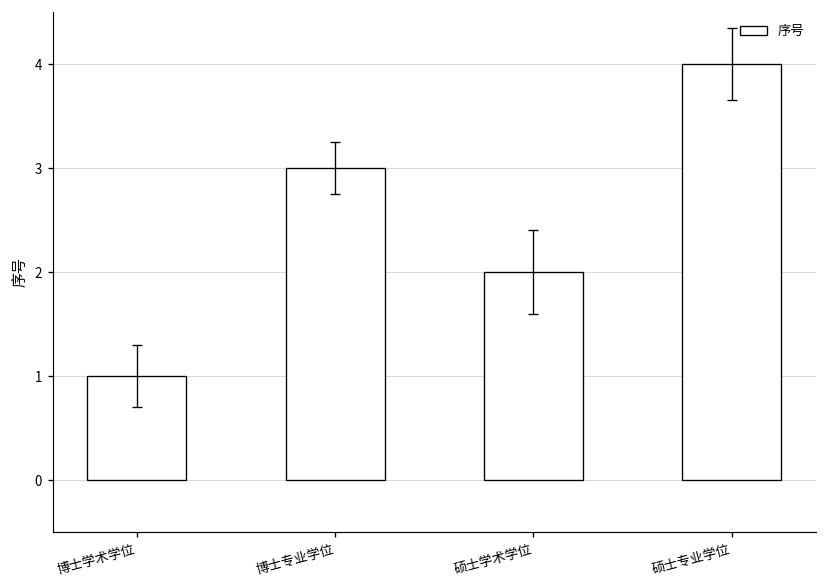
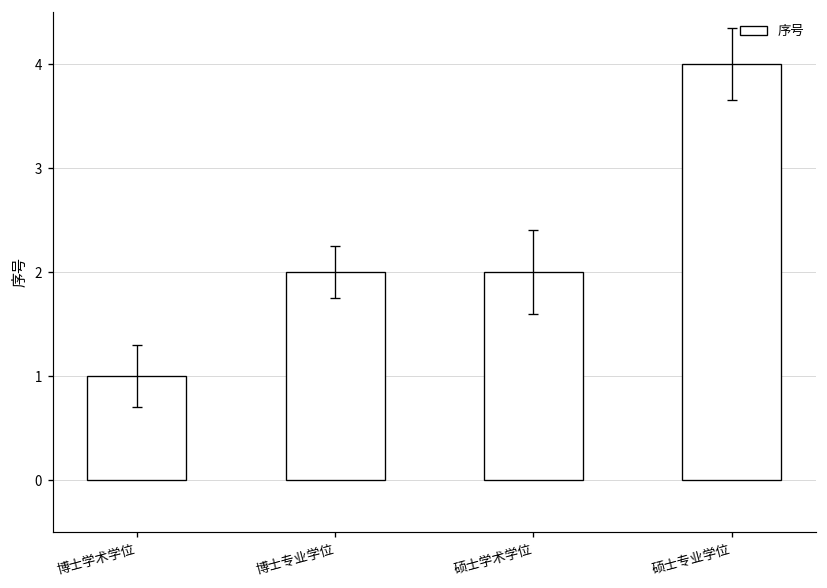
  {
    "序号": {
      "博士学术学位": 1,
-     "博士专业学位": 3,
+     "博士专业学位": 2,
      "硕士学术学位": 2,
      "硕士专业学位": 4
    }
  }
